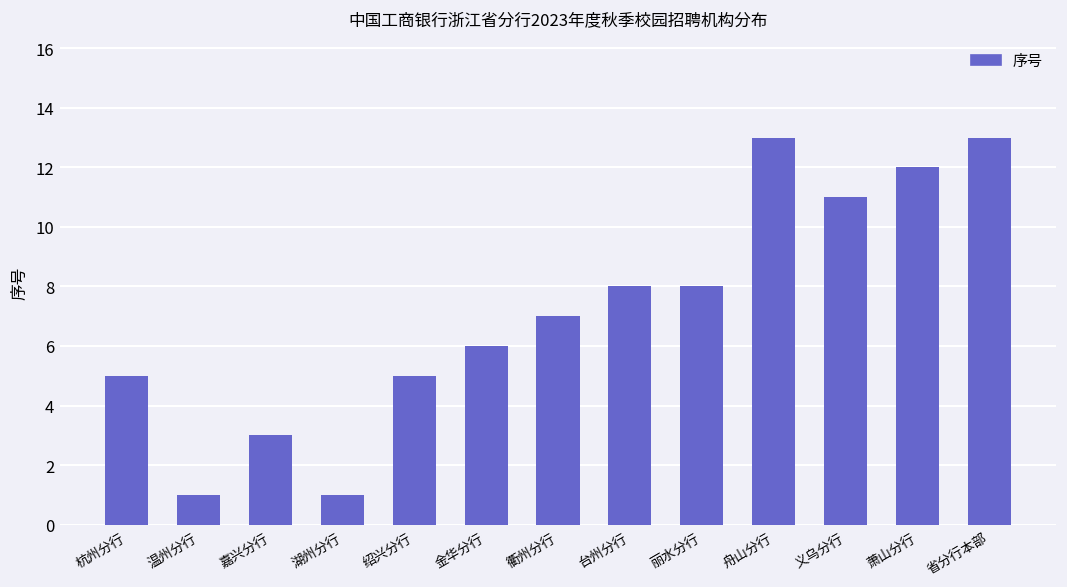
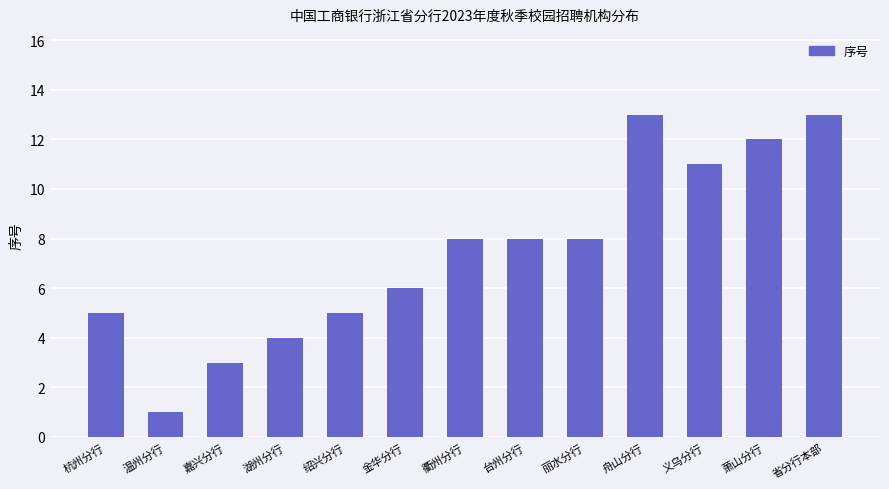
  {
    "杭州分行": 5,
    "温州分行": 1,
    "嘉兴分行": 3,
-   "湖州分行": 1,
+   "湖州分行": 4,
    "绍兴分行": 5,
    "金华分行": 6,
-   "衢州分行": 7,
+   "衢州分行": 8,
    "台州分行": 8,
    "丽水分行": 8,
    "舟山分行": 13,
    "义乌分行": 11,
    "萧山分行": 12,
    "省分行本部": 13
  }
